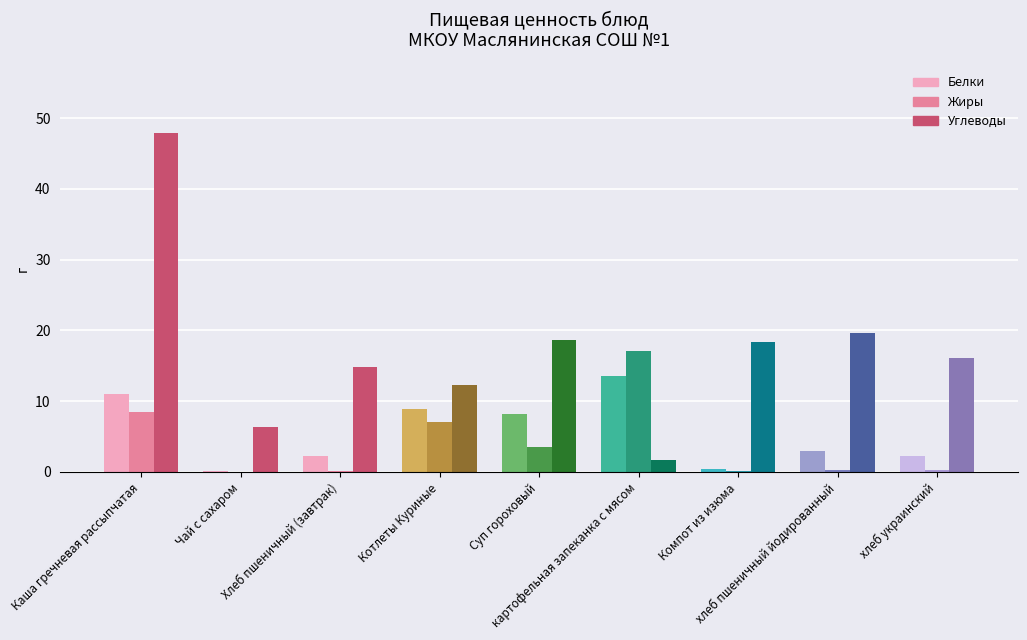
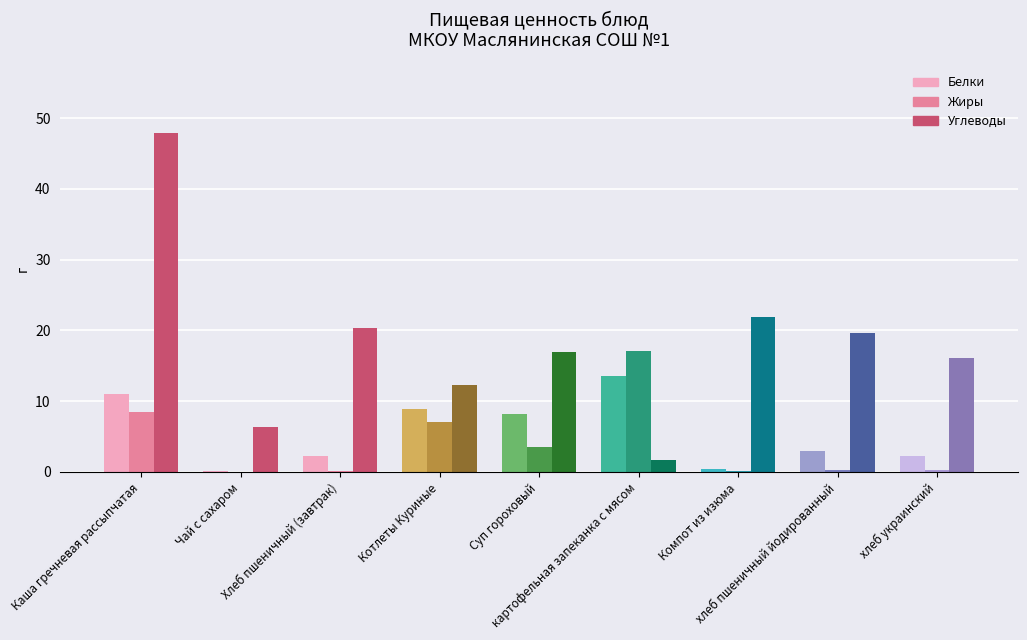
  {
    "Углеводы": {
      "Каша гречневая рассыпчатая": 48,
      "Чай с сахаром": 6,
-     "Хлеб пшеничный (завтрак)": 15,
+     "Хлеб пшеничный (завтрак)": 20,
      "Котлеты Куриные": 12,
-     "Суп гороховый": 19,
+     "Суп гороховый": 17,
      "картофельная запеканка с мясом": 2,
-     "Компот из изюма": 18,
+     "Компот из изюма": 22,
      "хлеб пшеничный йодированный": 20,
      "хлеб украинский": 16
    }
  }
